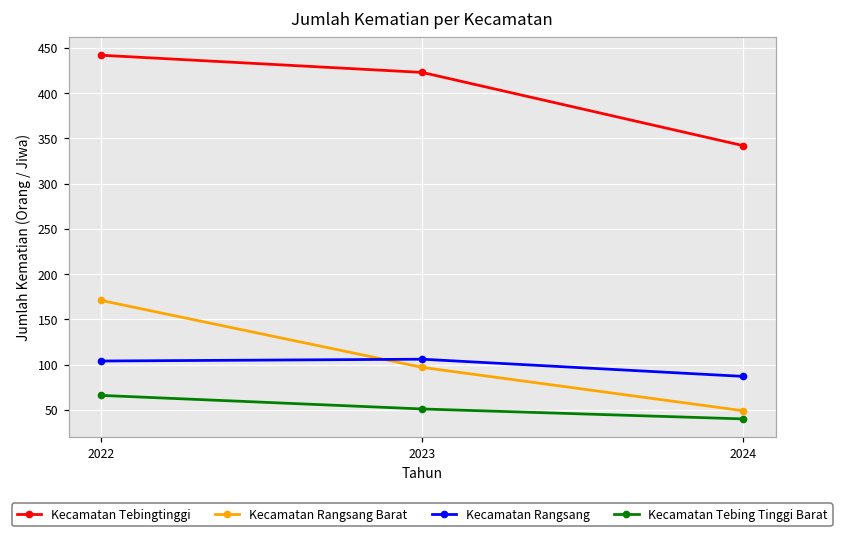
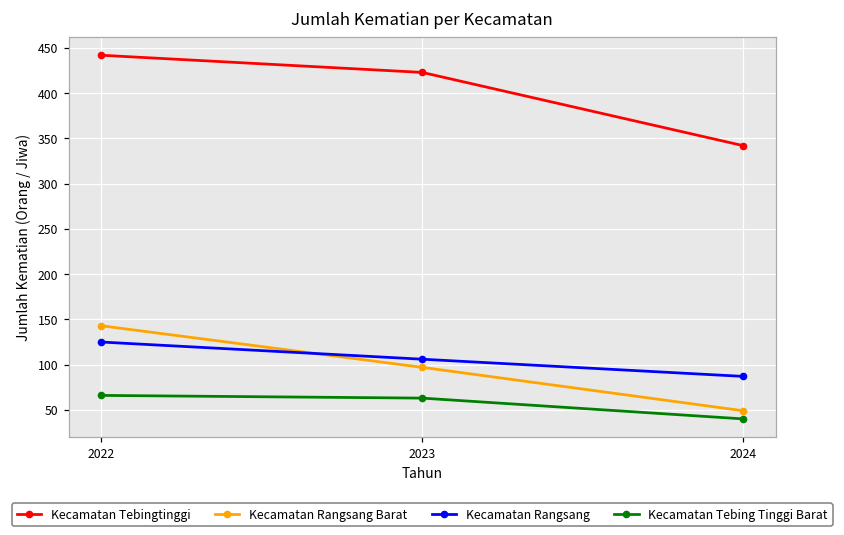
  {
    "Kecamatan Tebingtinggi": {
      "2022": 440,
      "2023": 420,
      "2024": 340
    },
    "Kecamatan Rangsang Barat": {
-     "2022": 170,
+     "2022": 140,
      "2023": 100,
      "2024": 50
    },
    "Kecamatan Rangsang": {
-     "2022": 100,
+     "2022": 130,
      "2023": 110,
      "2024": 90
    },
    "Kecamatan Tebing Tinggi Barat": {
      "2022": 70,
-     "2023": 50,
+     "2023": 60,
      "2024": 40
    }
  }
